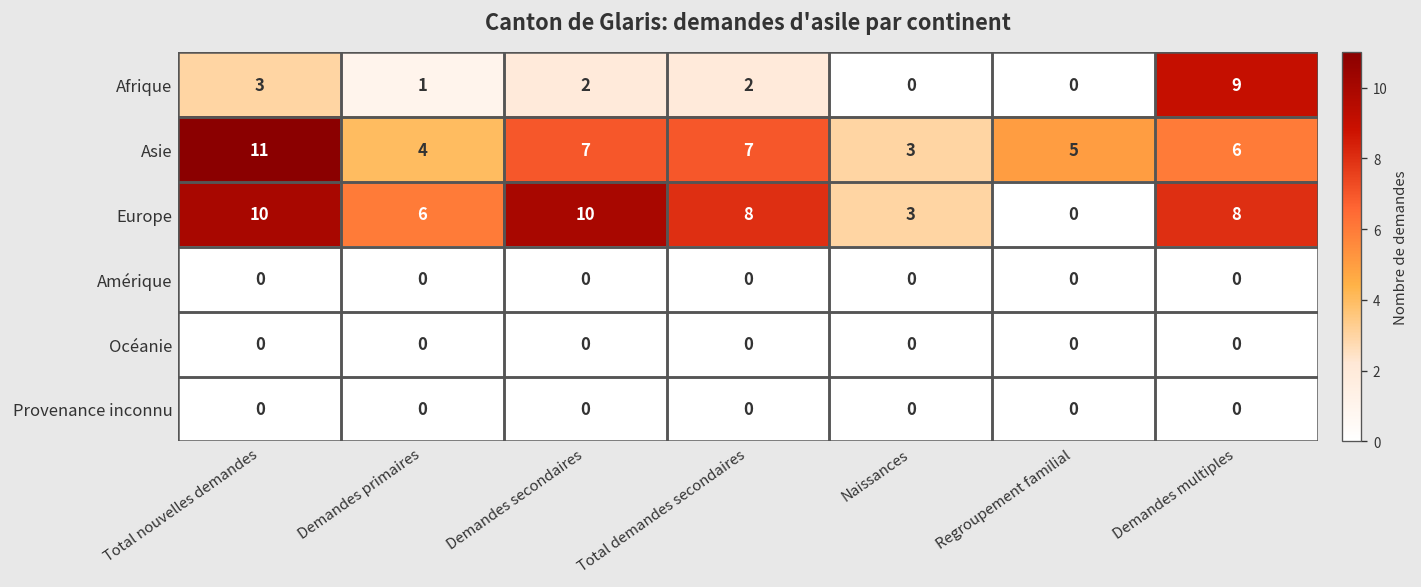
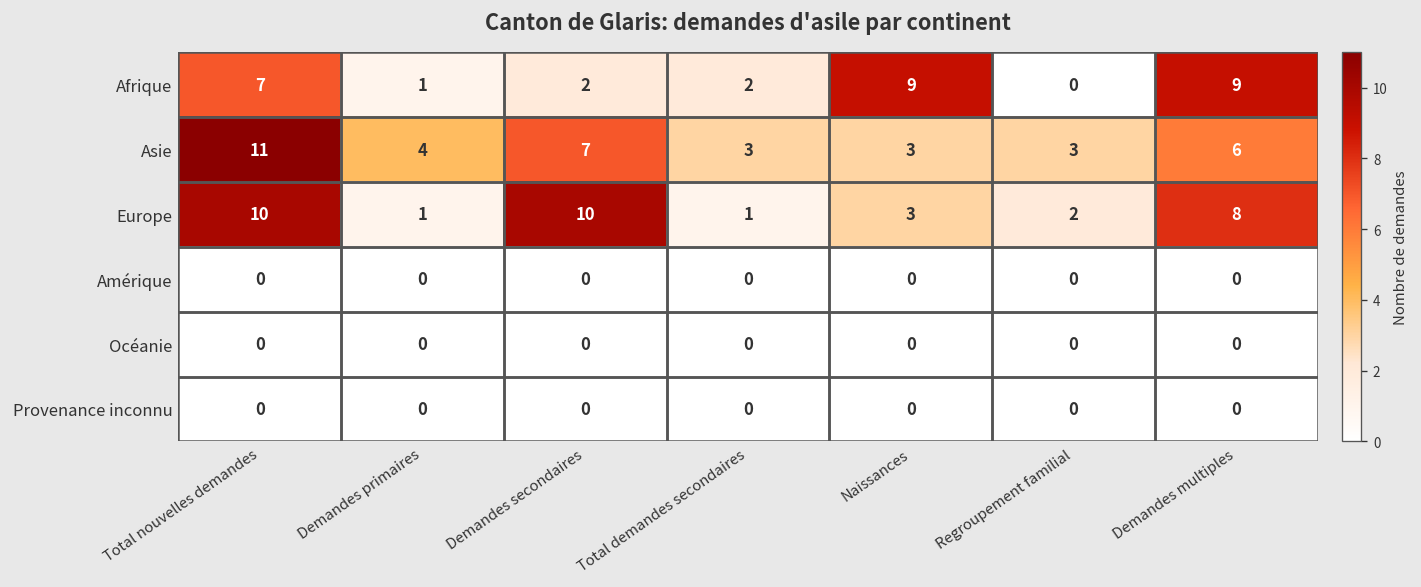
  {
    "Afrique": {
-     "Total nouvelles demandes": 3,
+     "Total nouvelles demandes": 7,
      "Demandes primaires": 1,
      "Demandes secondaires": 2,
      "Total demandes secondaires": 2,
-     "Naissances": 0,
+     "Naissances": 9,
      "Regroupement familial": 0,
      "Demandes multiples": 9
    },
    "Asie": {
      "Total nouvelles demandes": 11,
      "Demandes primaires": 4,
      "Demandes secondaires": 7,
-     "Total demandes secondaires": 7,
+     "Total demandes secondaires": 3,
      "Naissances": 3,
-     "Regroupement familial": 5,
+     "Regroupement familial": 3,
      "Demandes multiples": 6
    },
    "Europe": {
      "Total nouvelles demandes": 10,
-     "Demandes primaires": 6,
+     "Demandes primaires": 1,
      "Demandes secondaires": 10,
-     "Total demandes secondaires": 8,
+     "Total demandes secondaires": 1,
      "Naissances": 3,
-     "Regroupement familial": 0,
+     "Regroupement familial": 2,
      "Demandes multiples": 8
    },
    "Amérique": {
      "Total nouvelles demandes": 0,
      "Demandes primaires": 0,
      "Demandes secondaires": 0,
      "Total demandes secondaires": 0,
      "Naissances": 0,
      "Regroupement familial": 0,
      "Demandes multiples": 0
    },
    "Océanie": {
      "Total nouvelles demandes": 0,
      "Demandes primaires": 0,
      "Demandes secondaires": 0,
      "Total demandes secondaires": 0,
      "Naissances": 0,
      "Regroupement familial": 0,
      "Demandes multiples": 0
    },
    "Provenance inconnu": {
      "Total nouvelles demandes": 0,
      "Demandes primaires": 0,
      "Demandes secondaires": 0,
      "Total demandes secondaires": 0,
      "Naissances": 0,
      "Regroupement familial": 0,
      "Demandes multiples": 0
    }
  }
